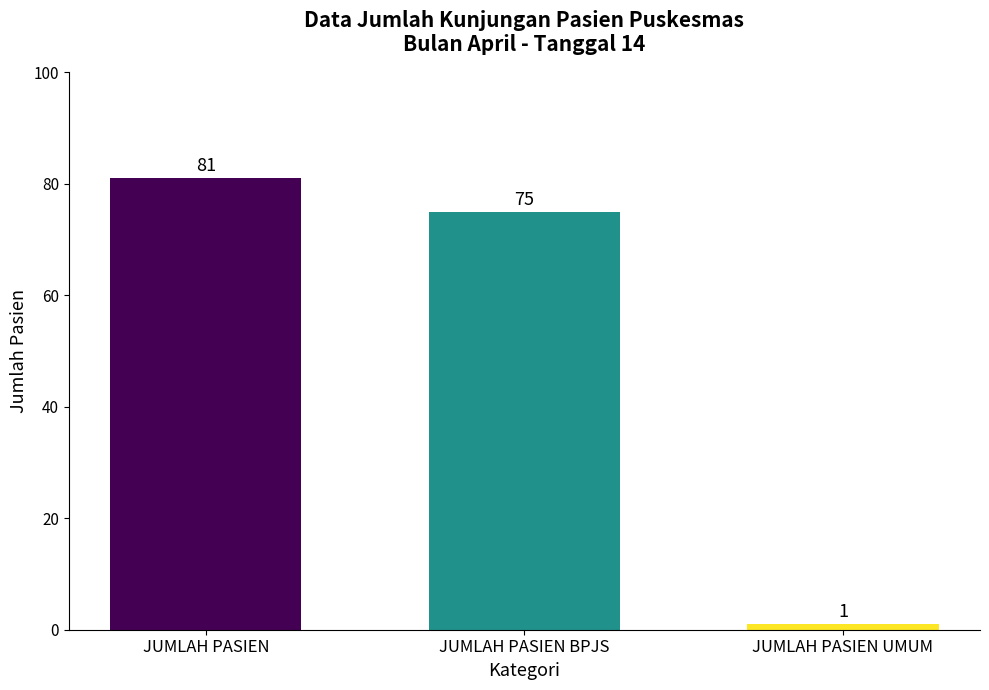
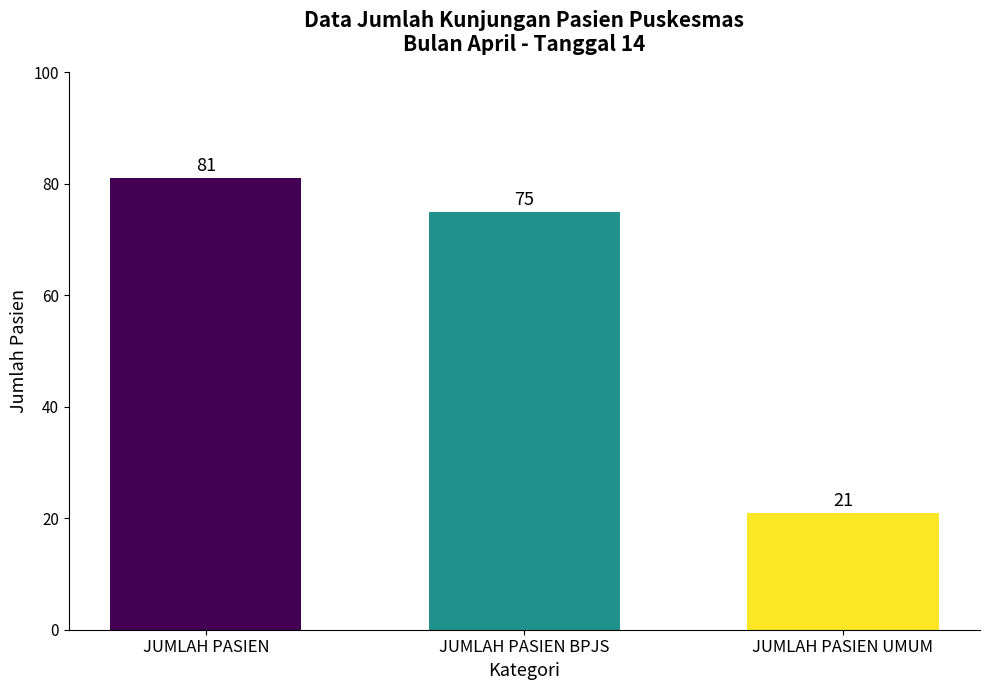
  {
    "JUMLAH PASIEN": 81,
    "JUMLAH PASIEN BPJS": 75,
-   "JUMLAH PASIEN UMUM": 1
+   "JUMLAH PASIEN UMUM": 21
  }
